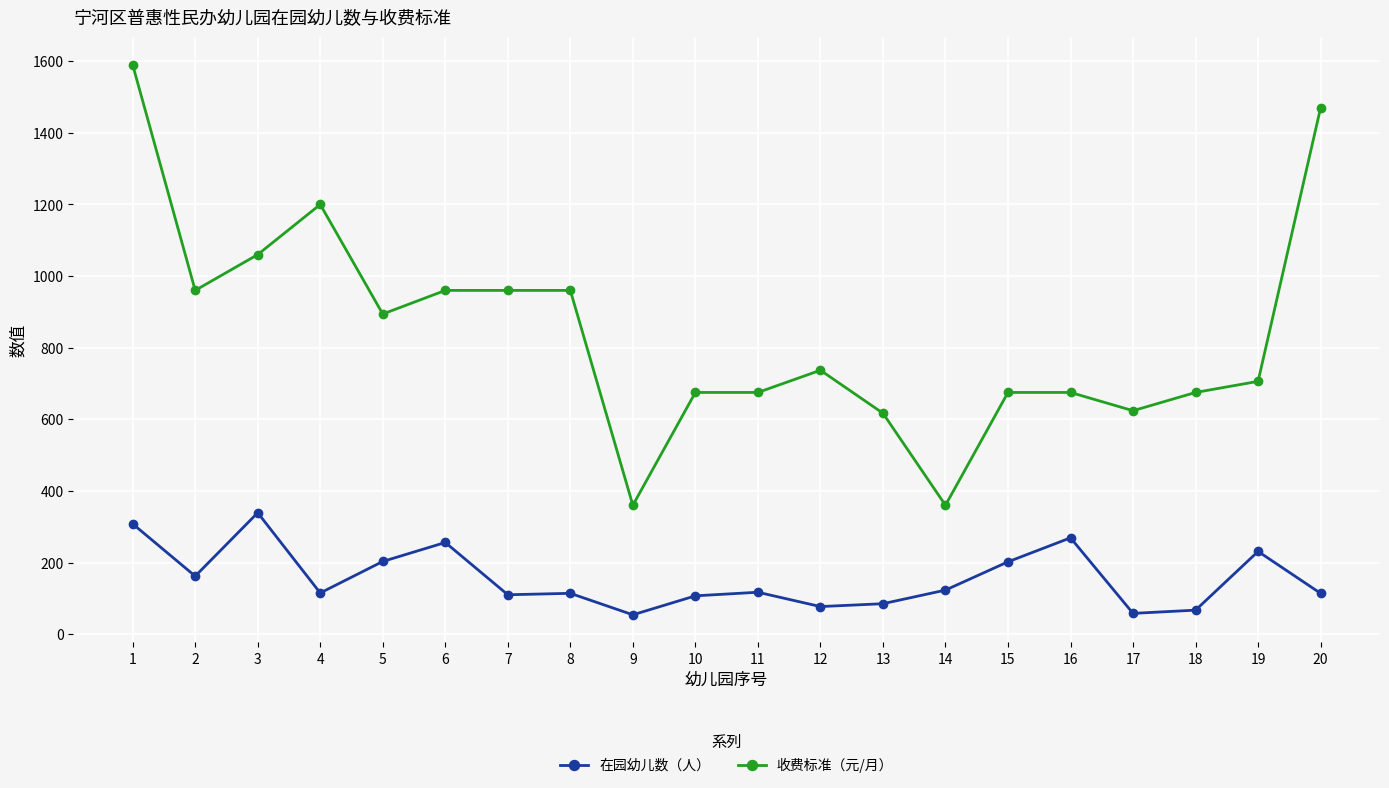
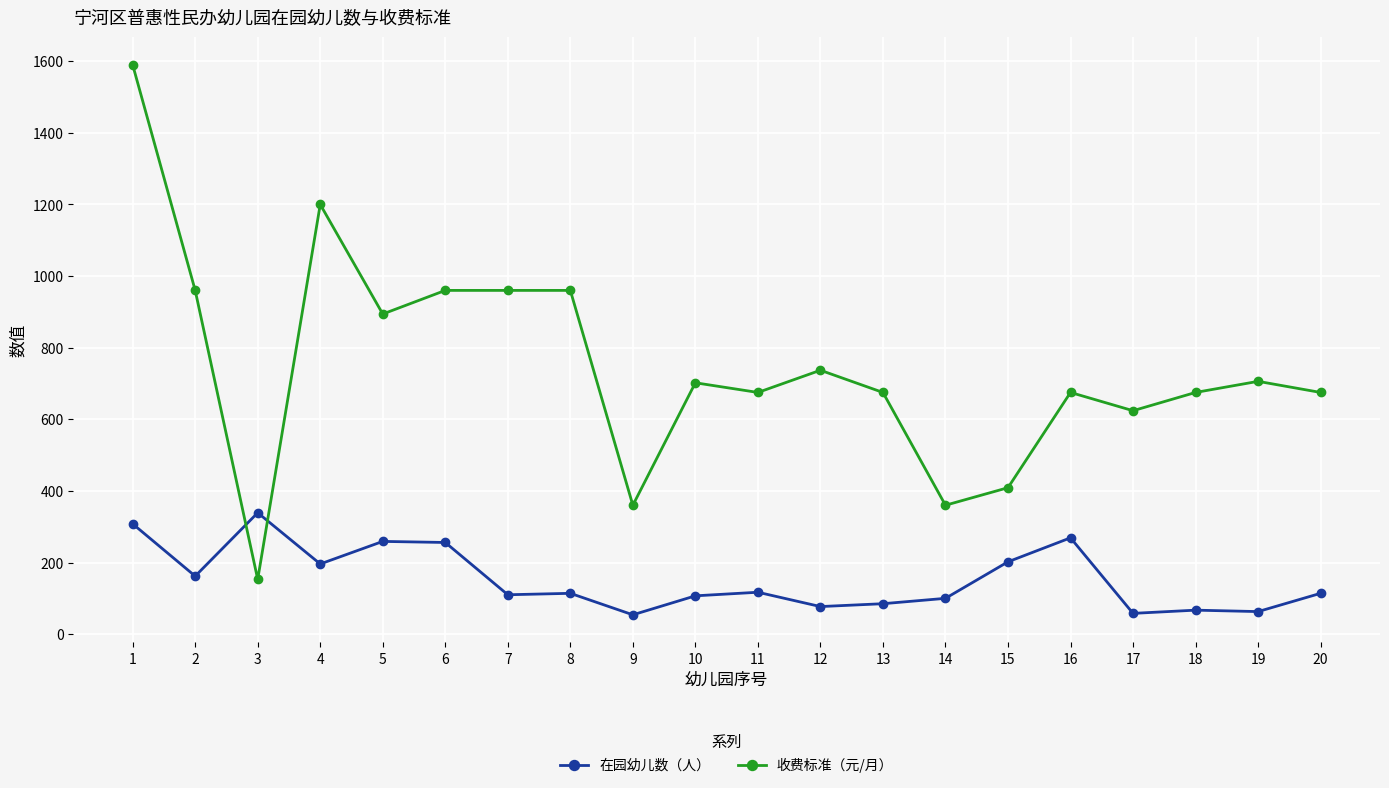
  {
    "在园幼儿数（人）": {
      "1": 310,
      "2": 160,
      "3": 340,
-     "4": 120,
-     "5": 200,
+     "4": 200,
+     "5": 260,
      "6": 260,
      "7": 110,
      "8": 110,
      "9": 50,
      "10": 110,
      "11": 120,
      "12": 80,
      "13": 90,
-     "14": 120,
+     "14": 100,
      "15": 200,
      "16": 270,
      "17": 60,
      "18": 70,
-     "19": 230,
+     "19": 60,
      "20": 110
    },
    "收费标准（元/月）": {
      "1": 1590,
      "2": 960,
-     "3": 1060,
+     "3": 150,
      "4": 1200,
      "5": 890,
      "6": 960,
      "7": 960,
      "8": 960,
      "9": 360,
-     "10": 680,
+     "10": 700,
      "11": 680,
      "12": 740,
-     "13": 620,
+     "13": 680,
      "14": 360,
-     "15": 680,
+     "15": 410,
      "16": 680,
      "17": 620,
      "18": 680,
      "19": 710,
-     "20": 1470
+     "20": 680
    }
  }
